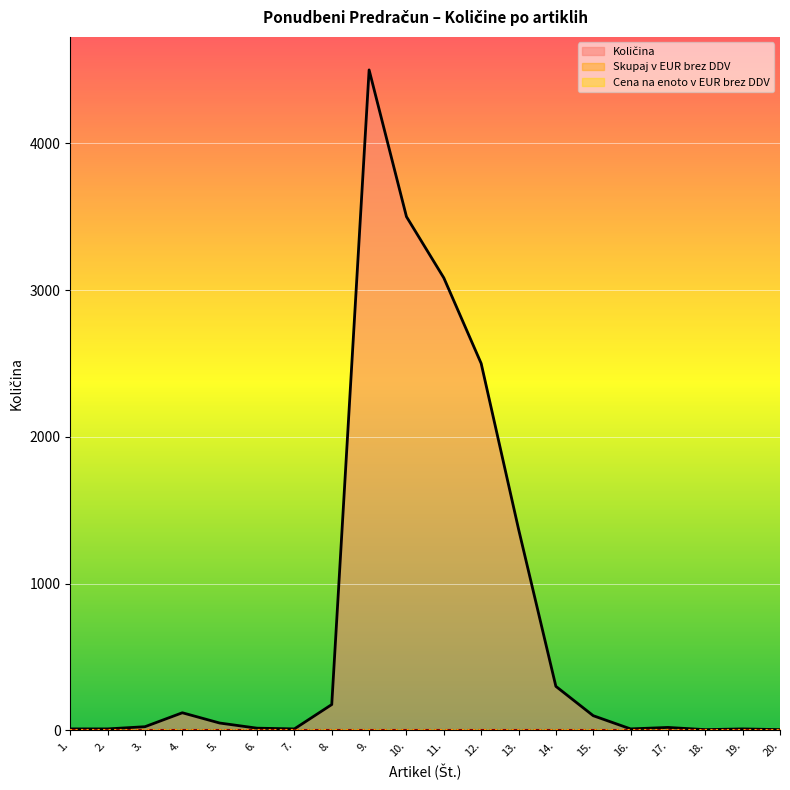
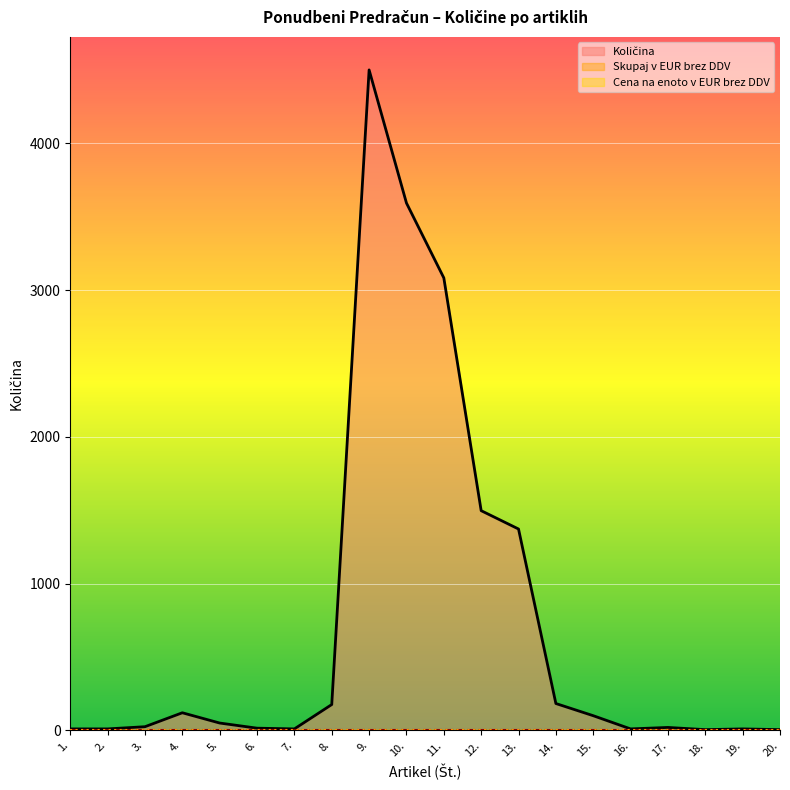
  {
    "Količina": {
      "3.": 30,
      "4.": 120,
      "5.": 50,
      "8.": 180,
      "9.": 4500,
-     "10.": 3500,
+     "10.": 3590,
      "11.": 3080,
-     "12.": 2500,
+     "12.": 1500,
      "13.": 1370,
-     "14.": 300,
+     "14.": 180,
      "15.": 100,
      "17.": 20
    },
    "Cena na enoto v EUR brez DDV": {
      "3.": 0,
      "4.": 0,
      "5.": 0,
      "8.": 0,
      "9.": 0,
      "10.": 0,
      "11.": 0,
      "12.": 0,
      "13.": 0,
      "14.": 0,
      "15.": 0,
      "17.": 0
    }
  }
